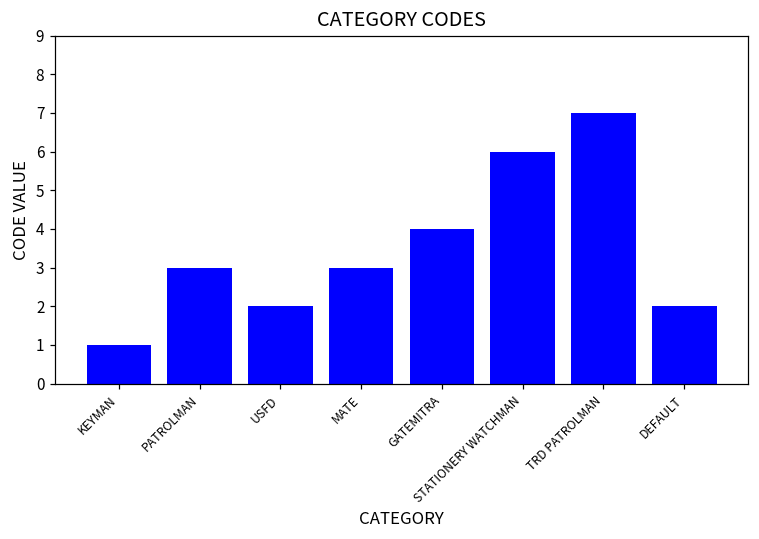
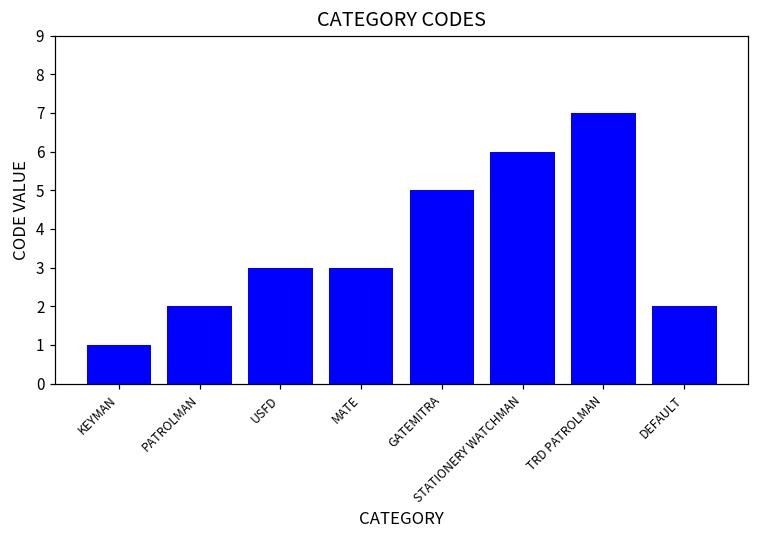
  {
    "KEYMAN": 1,
-   "PATROLMAN": 3,
-   "USFD": 2,
+   "PATROLMAN": 2,
+   "USFD": 3,
    "MATE": 3,
-   "GATEMITRA": 4,
+   "GATEMITRA": 5,
    "STATIONERY WATCHMAN": 6,
    "TRD PATROLMAN": 7,
    "DEFAULT": 2
  }
